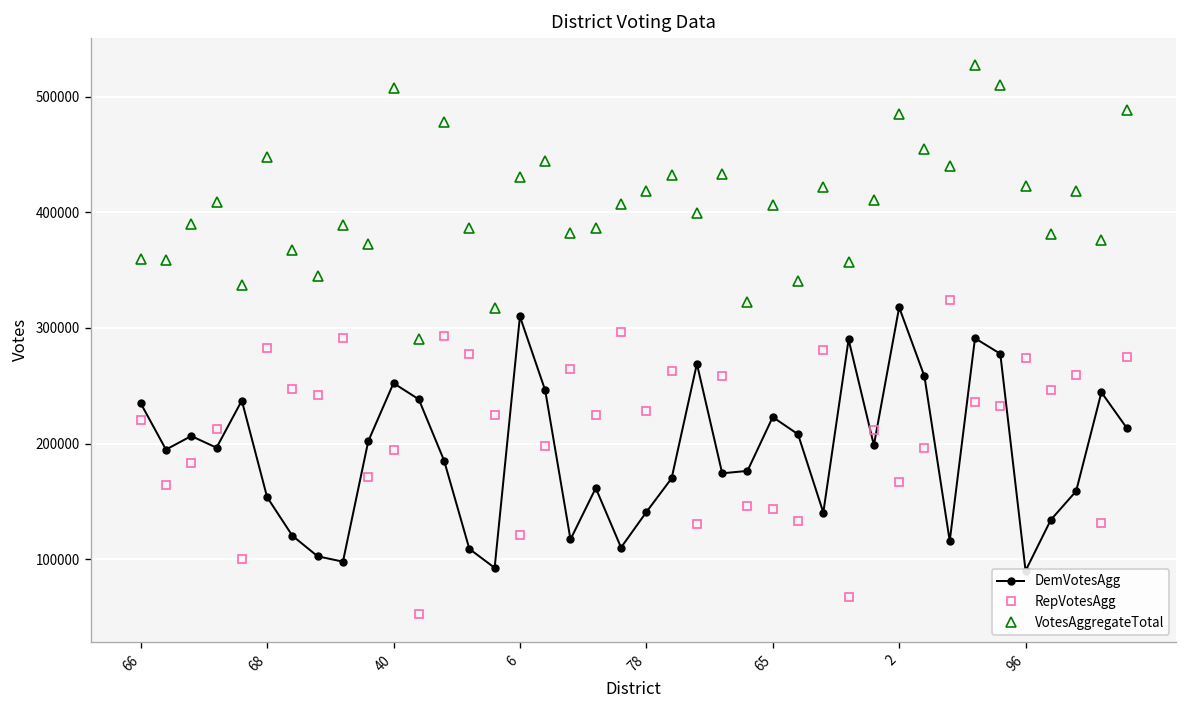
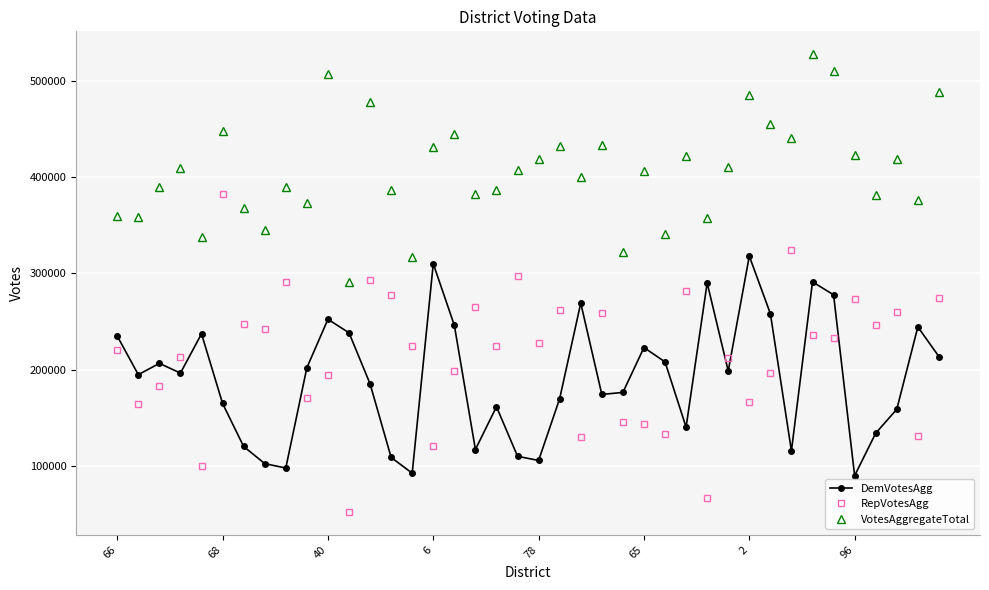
  {
    "DemVotesAgg": {
      "66": 230000,
-     "68": 150000,
+     "68": 160000,
      "40": 250000,
-     "78": 140000,
+     "78": 110000,
      "65": 220000,
      "96": 90000
    },
    "RepVotesAgg": {
      "66": 220000,
-     "68": 280000,
+     "68": 380000,
      "40": 190000,
      "78": 230000,
      "65": 140000,
      "96": 270000
    },
    "VotesAggregateTotal": {
      "66": 360000,
      "68": 450000,
      "40": 510000,
      "78": 420000,
      "65": 410000,
      "96": 420000
    }
  }
